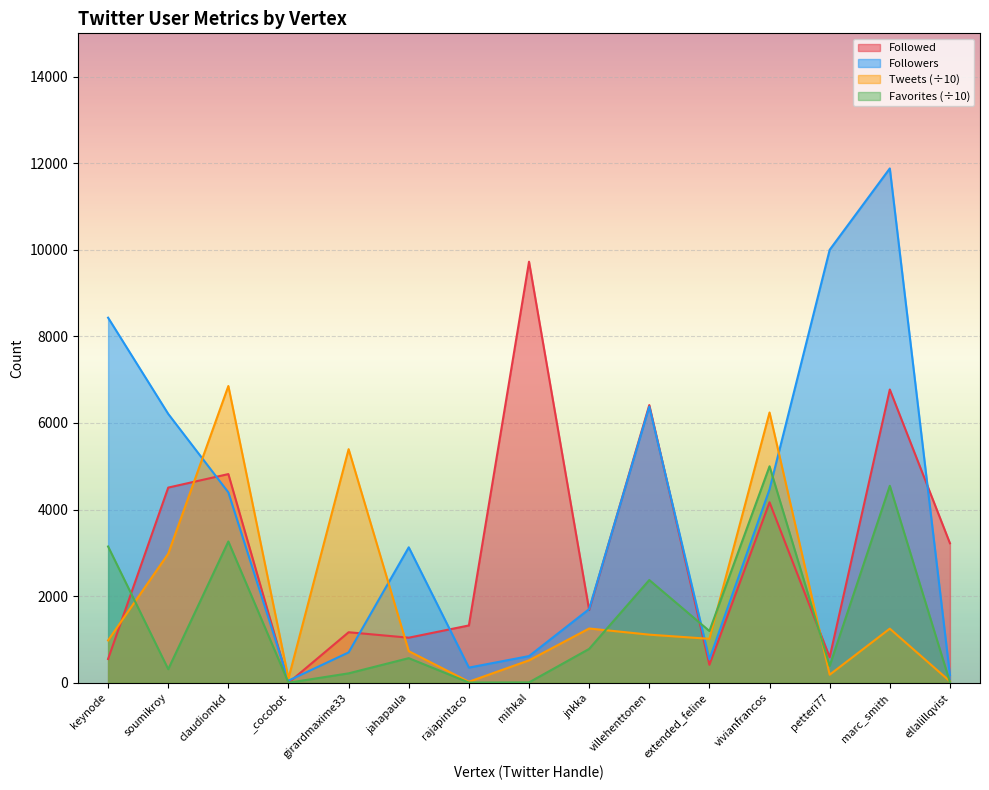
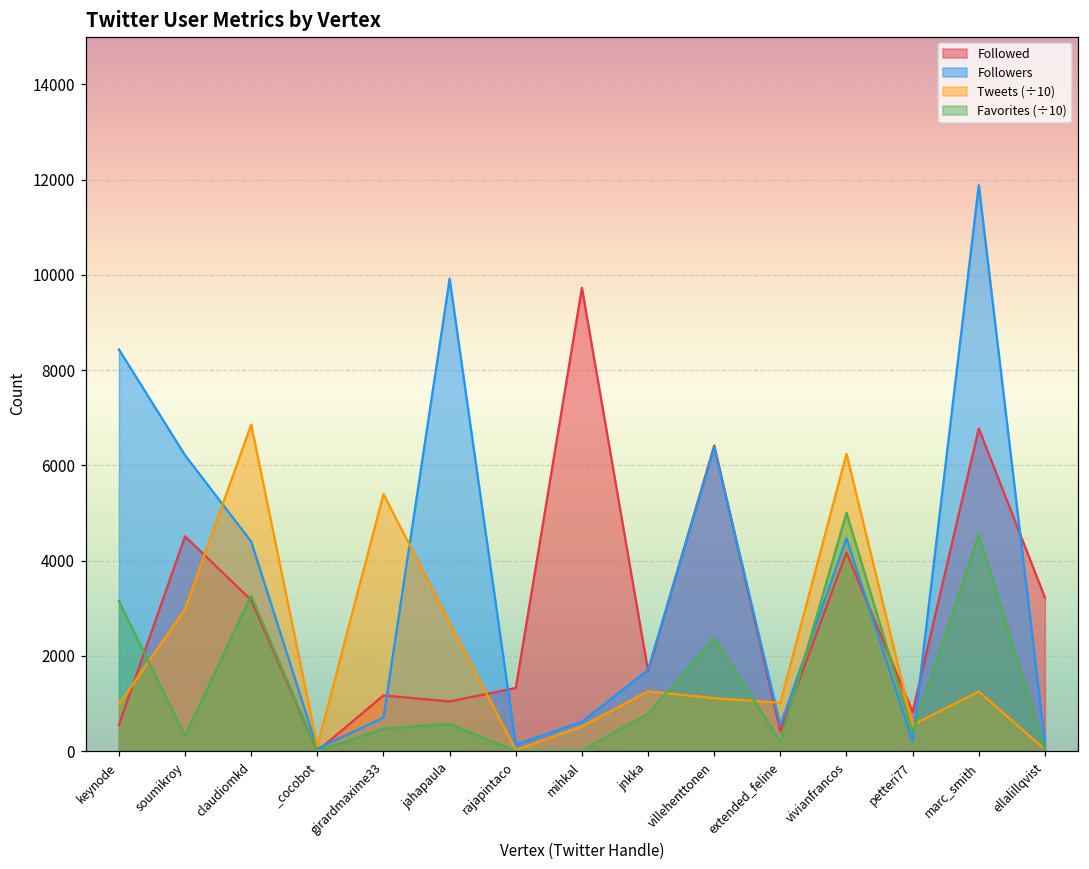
  {
    "Followed": {
      "keynode": 500,
      "soumikroy": 4500,
-     "claudiomkd": 4800,
+     "claudiomkd": 3200,
      "girardmaxime33": 1200,
      "jahapaula": 1000,
      "rajapintaco": 1300,
      "mihkal": 9700,
      "extended_feline": 400,
      "vivianfrancos": 4200,
-     "petteri77": 600,
+     "petteri77": 800,
      "marc_smith": 6800,
      "ellalillqvist": 3200
    },
    "Followers": {
      "keynode": 8400,
      "soumikroy": 6200,
      "claudiomkd": 4400,
      "girardmaxime33": 700,
-     "jahapaula": 3100,
-     "rajapintaco": 400,
+     "jahapaula": 9900,
+     "rajapintaco": 100,
      "mihkal": 600,
      "extended_feline": 500,
      "vivianfrancos": 4500,
-     "petteri77": 10000,
+     "petteri77": 200,
      "marc_smith": 11900,
      "ellalillqvist": 200
    },
    "Tweets (÷10)": {
      "keynode": 1000,
      "soumikroy": 3000,
      "claudiomkd": 6900,
      "girardmaxime33": 5400,
-     "jahapaula": 700,
+     "jahapaula": 2700,
      "mihkal": 500,
      "jnkka": 1300,
      "villehenttonen": 1100,
      "extended_feline": 1000,
      "vivianfrancos": 6200,
-     "petteri77": 200,
+     "petteri77": 500,
      "marc_smith": 1200
    },
    "Favorites (÷10)": {
      "keynode": 3100,
      "soumikroy": 300,
      "claudiomkd": 3300,
-     "girardmaxime33": 200,
+     "girardmaxime33": 500,
      "jahapaula": 600,
      "mihkal": 0,
      "jnkka": 800,
      "villehenttonen": 2400,
-     "extended_feline": 1200,
+     "extended_feline": 200,
      "vivianfrancos": 5000,
      "petteri77": 400,
      "marc_smith": 4500
    }
  }
